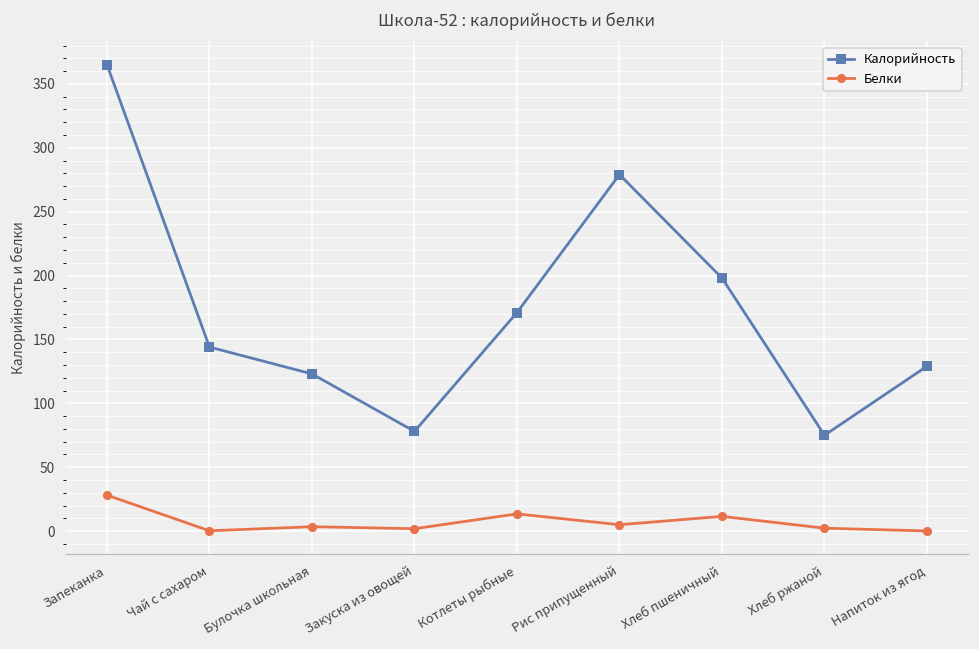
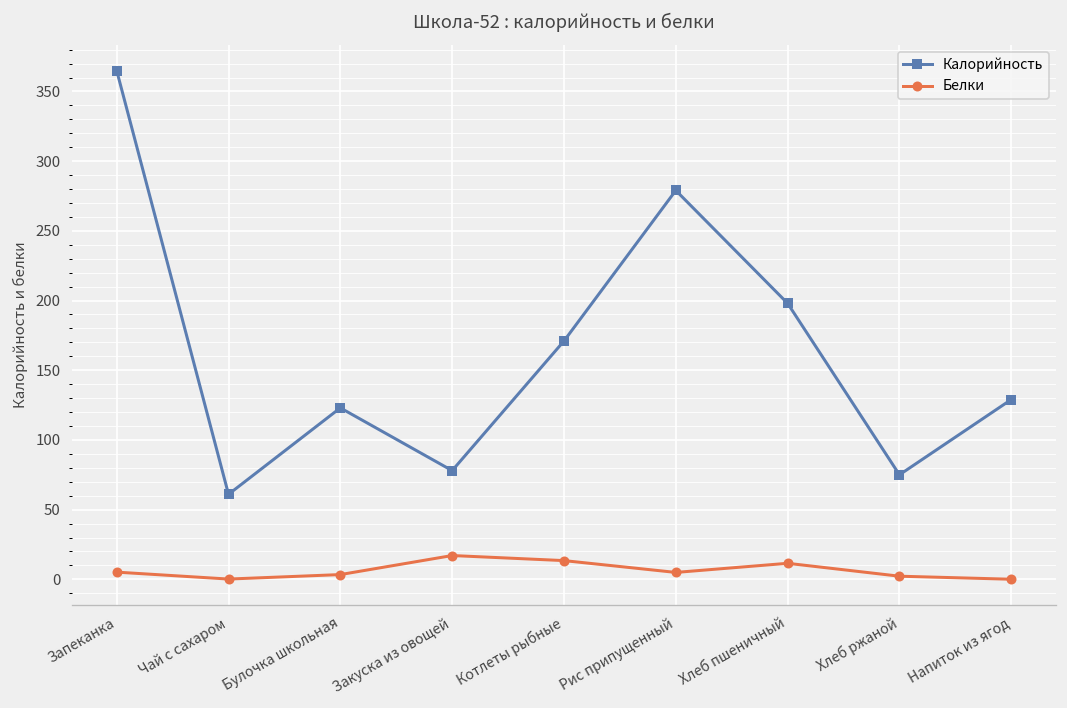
  {
    "Калорийность": {
      "Запеканка": 365,
-     "Чай с сахаром": 144,
+     "Чай с сахаром": 61,
      "Булочка школьная": 123,
      "Закуска из овощей": 78,
      "Котлеты рыбные": 171,
      "Рис припущенный": 279,
      "Хлеб пшеничный": 198,
      "Хлеб ржаной": 75,
      "Напиток из ягод": 129
    },
    "Белки": {
-     "Запеканка": 28,
+     "Запеканка": 5,
      "Чай с сахаром": 0,
      "Булочка школьная": 3,
-     "Закуска из овощей": 2,
+     "Закуска из овощей": 17,
      "Котлеты рыбные": 13,
      "Рис припущенный": 5,
      "Хлеб пшеничный": 12,
      "Хлеб ржаной": 2,
      "Напиток из ягод": 0
    }
  }
